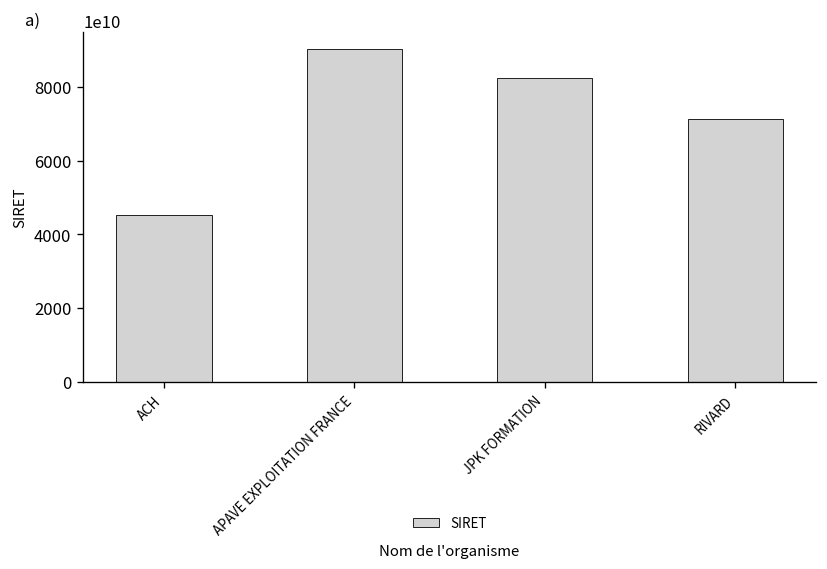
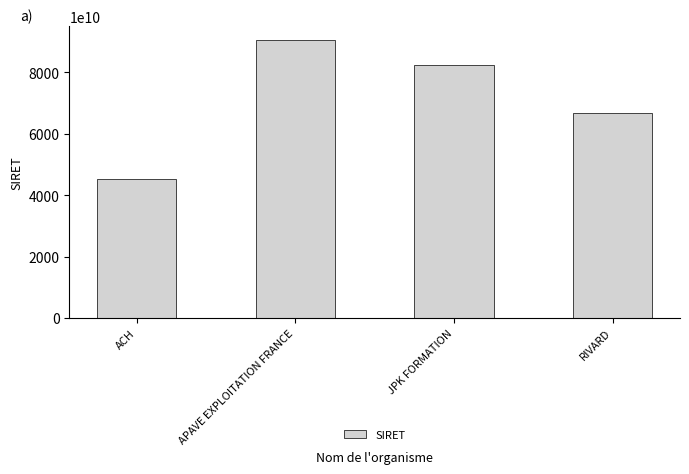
  {
    "ACH": 45000000000000,
    "APAVE EXPLOITATION FRANCE": 90000000000000,
    "JPK FORMATION": 82000000000000,
-   "RIVARD": 71000000000000
+   "RIVARD": 67000000000000
  }
